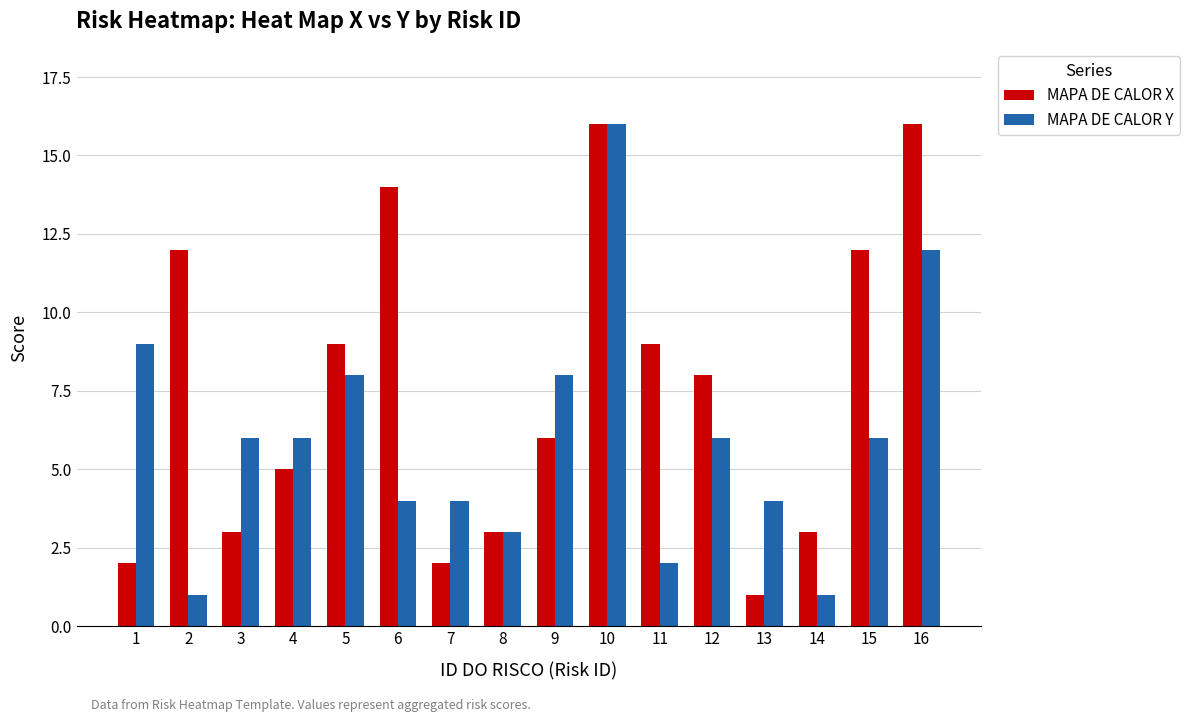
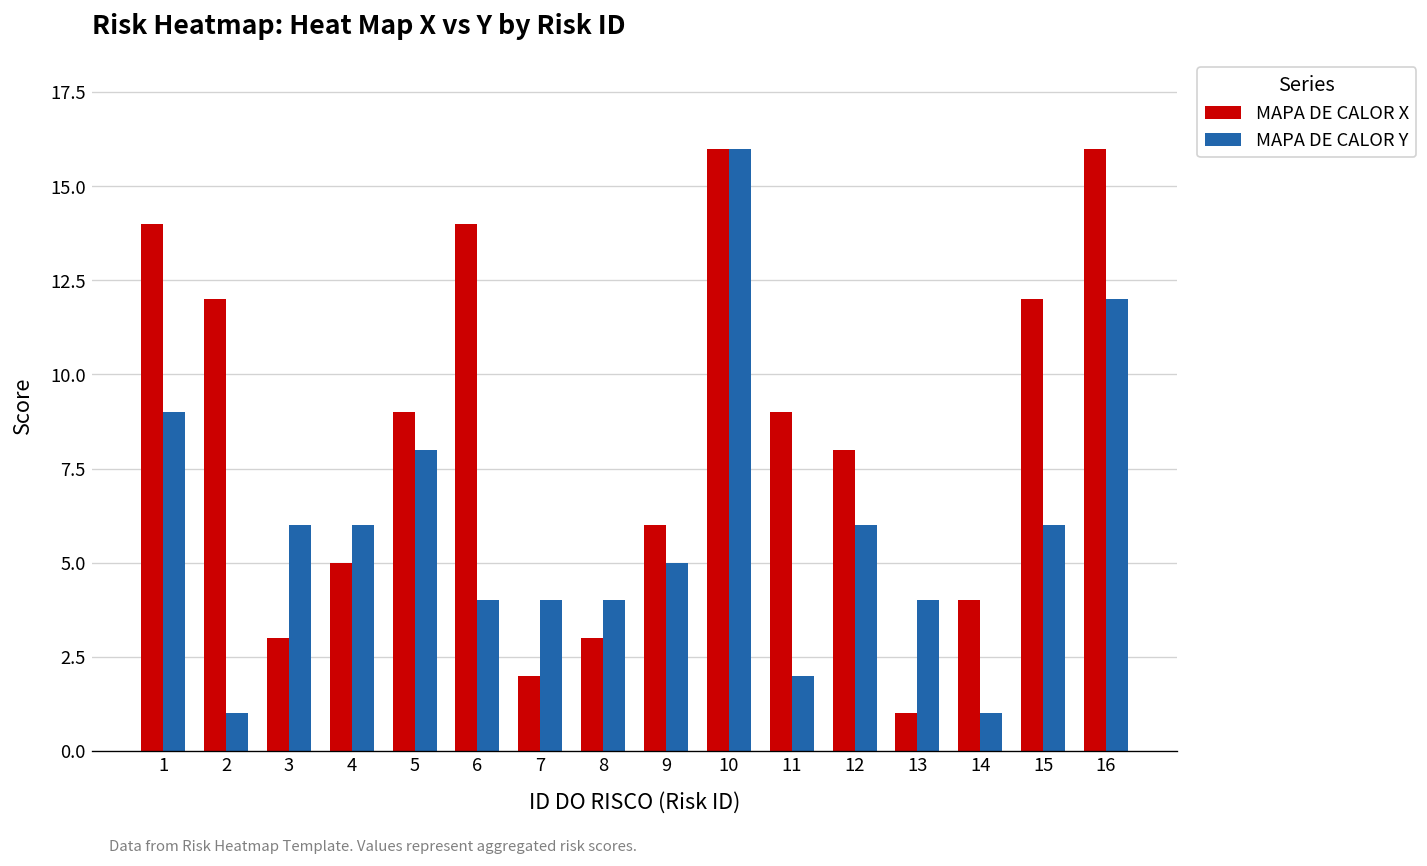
  {
    "MAPA DE CALOR X": {
-     "1": 2,
+     "1": 14,
      "2": 12,
      "3": 3,
      "4": 5,
      "5": 9,
      "6": 14,
      "7": 2,
      "8": 3,
      "9": 6,
      "10": 16,
      "11": 9,
      "12": 8,
      "13": 1,
-     "14": 3,
+     "14": 4,
      "15": 12,
      "16": 16
    },
    "MAPA DE CALOR Y": {
      "1": 9,
      "2": 1,
      "3": 6,
      "4": 6,
      "5": 8,
      "6": 4,
      "7": 4,
-     "8": 3,
-     "9": 8,
+     "8": 4,
+     "9": 5,
      "10": 16,
      "11": 2,
      "12": 6,
      "13": 4,
      "14": 1,
      "15": 6,
      "16": 12
    }
  }
